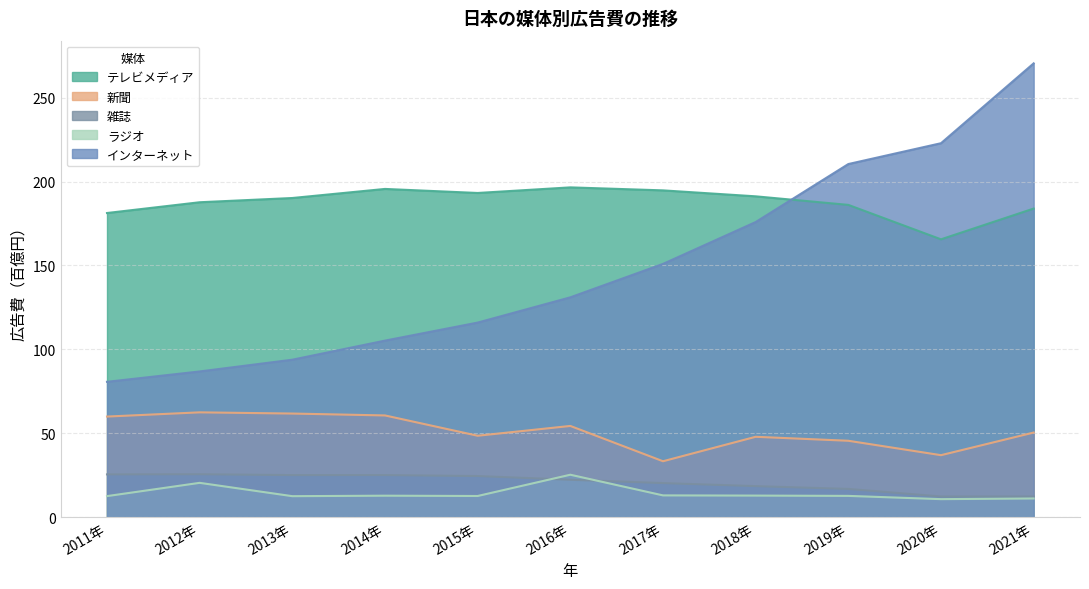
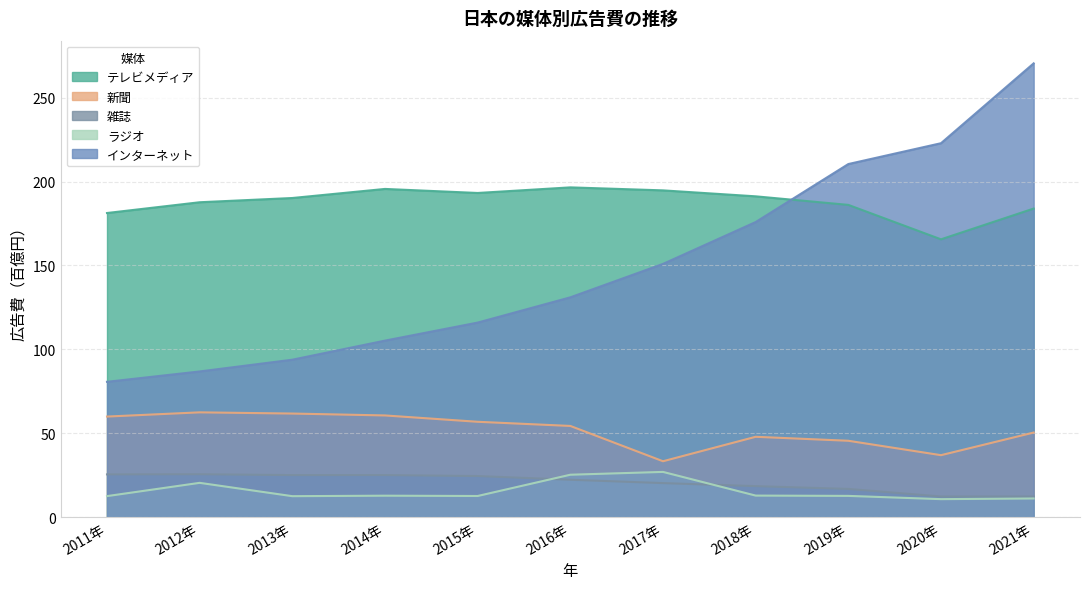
  {
    "新聞": {
      "2011年": 60,
      "2012年": 62,
      "2013年": 62,
      "2014年": 61,
-     "2015年": 48,
+     "2015年": 57,
      "2016年": 54,
      "2017年": 33,
      "2018年": 48,
      "2019年": 45,
      "2020年": 37,
      "2021年": 50
    },
    "ラジオ": {
      "2011年": 12,
      "2012年": 20,
      "2013年": 12,
      "2014年": 13,
      "2015年": 13,
      "2016年": 25,
-     "2017年": 13,
+     "2017年": 27,
      "2018年": 13,
      "2019年": 13,
      "2020年": 11
    }
  }
